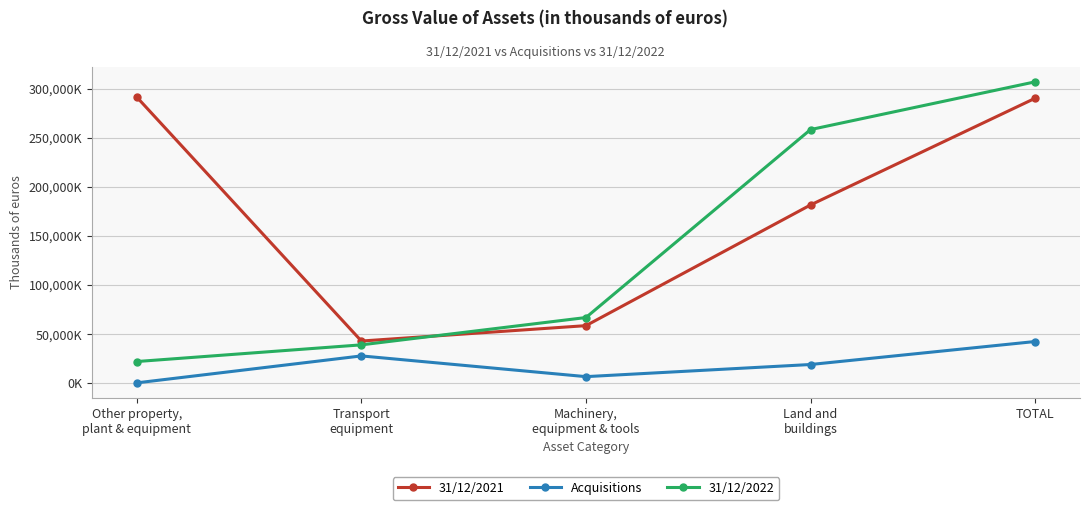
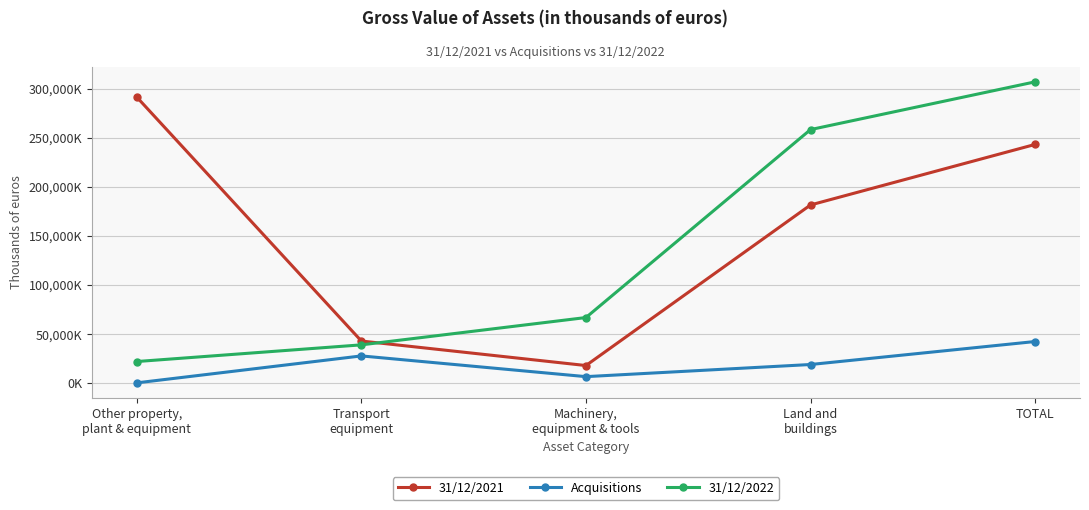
  {
    "31/12/2021": {
      "Other property, plant & equipment": "290,000,000",
      "Transport equipment": "40,000,000",
-     "Machinery, equipment & tools": "60,000,000",
+     "Machinery, equipment & tools": "20,000,000",
      "Land and buildings": "180,000,000",
-     "TOTAL": "290,000,000"
+     "TOTAL": "240,000,000"
    },
    "Acquisitions": {
      "Other property, plant & equipment": "0",
      "Transport equipment": "30,000,000",
      "Machinery, equipment & tools": "10,000,000",
      "Land and buildings": "20,000,000",
      "TOTAL": "40,000,000"
    },
    "31/12/2022": {
      "Other property, plant & equipment": "20,000,000",
      "Transport equipment": "40,000,000",
      "Machinery, equipment & tools": "70,000,000",
      "Land and buildings": "260,000,000",
      "TOTAL": "310,000,000"
    }
  }
